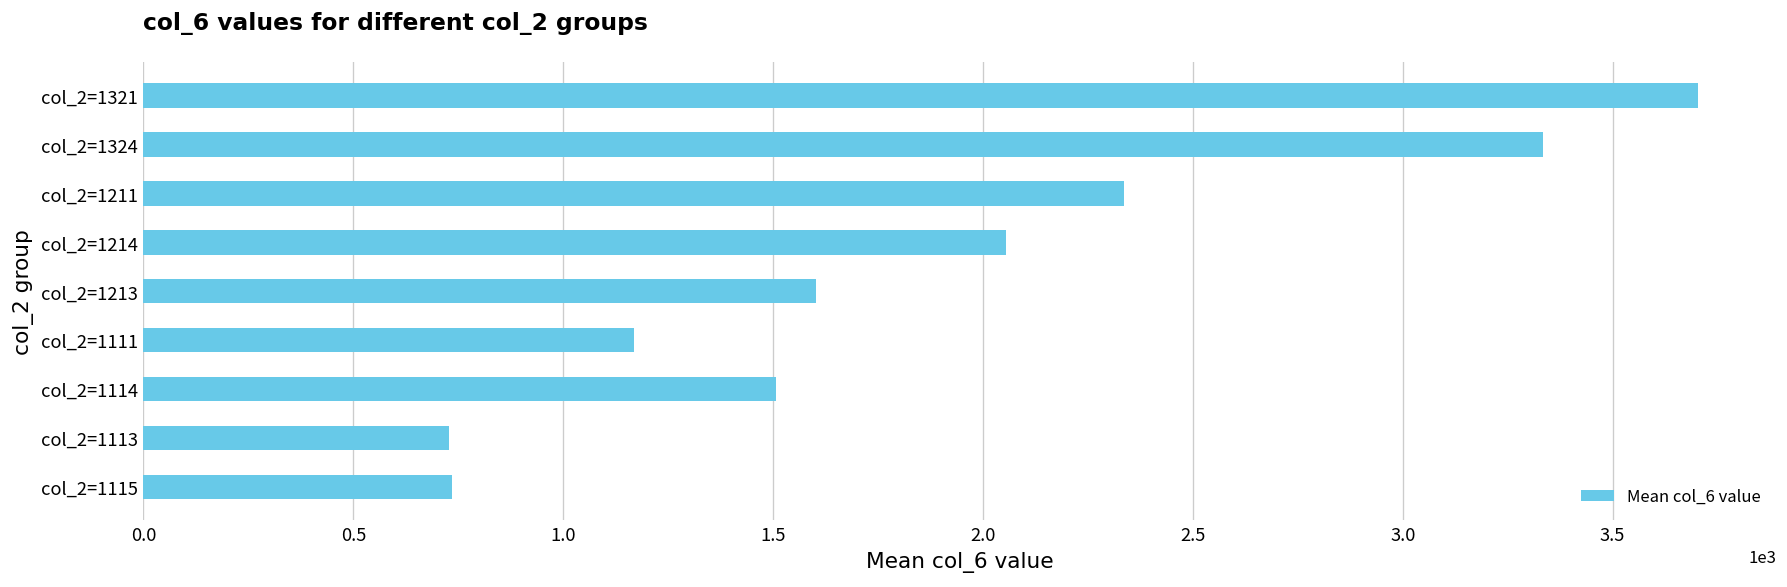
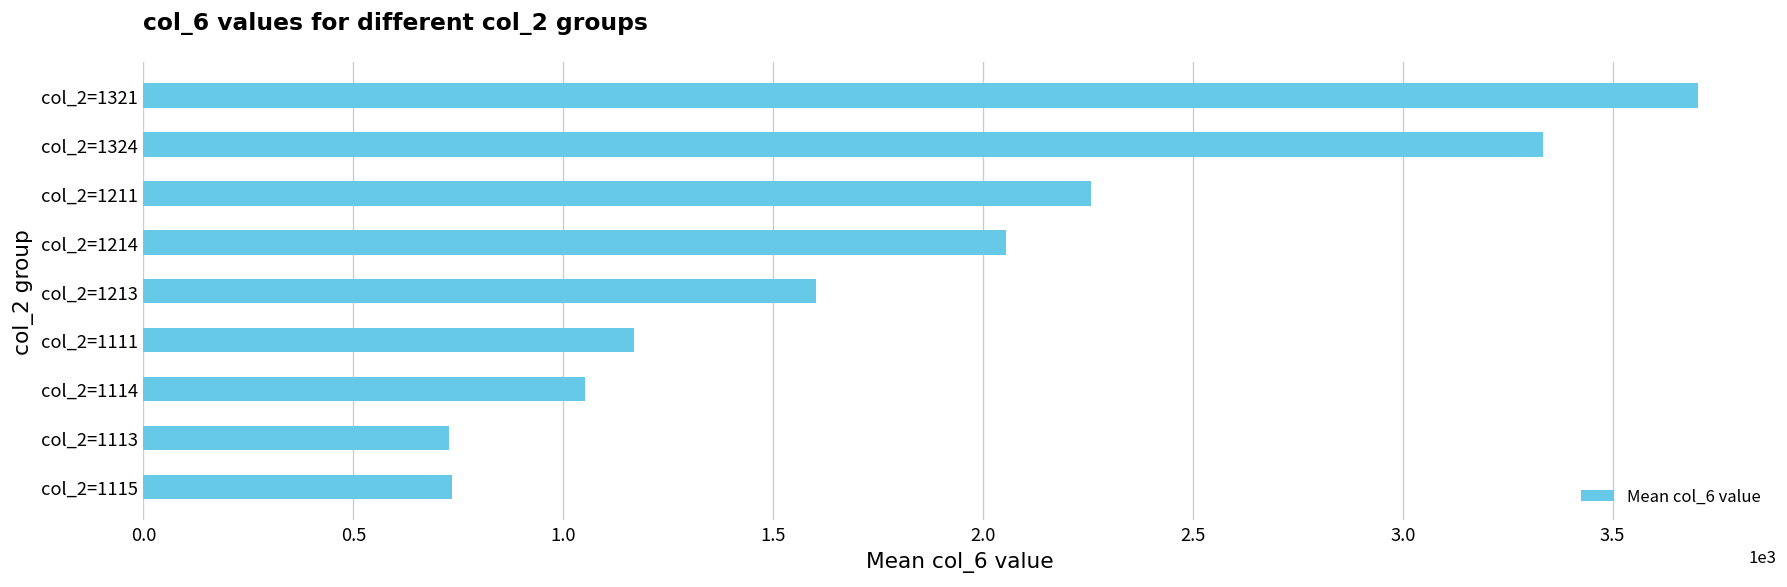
  {
    "col_2=1321": 3700,
    "col_2=1324": 3330,
-   "col_2=1211": 2340,
+   "col_2=1211": 2260,
    "col_2=1214": 2060,
    "col_2=1213": 1600,
    "col_2=1111": 1170,
-   "col_2=1114": 1510,
+   "col_2=1114": 1050,
    "col_2=1113": 730,
    "col_2=1115": 740
  }
